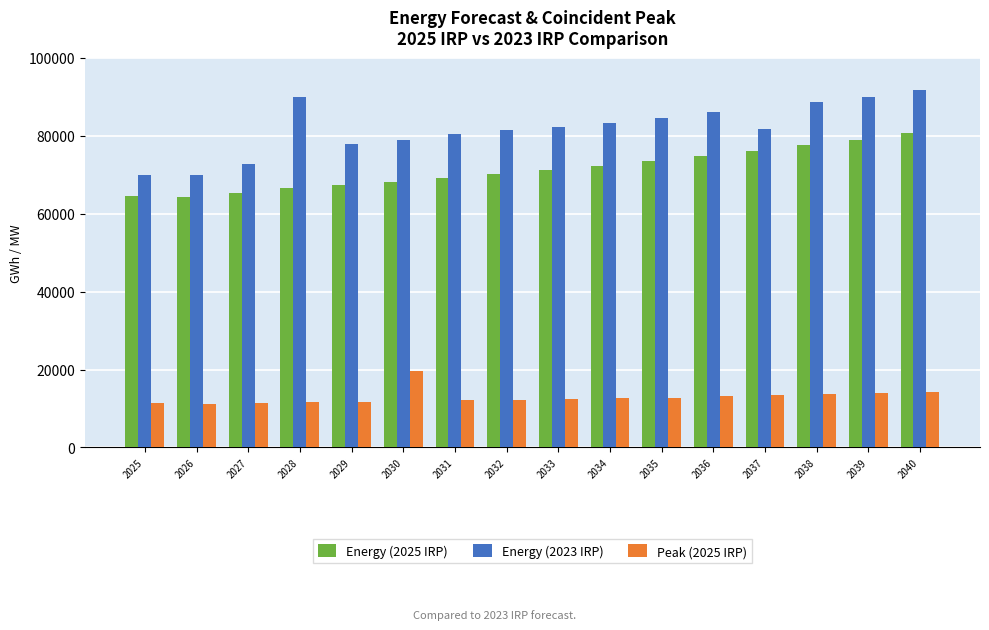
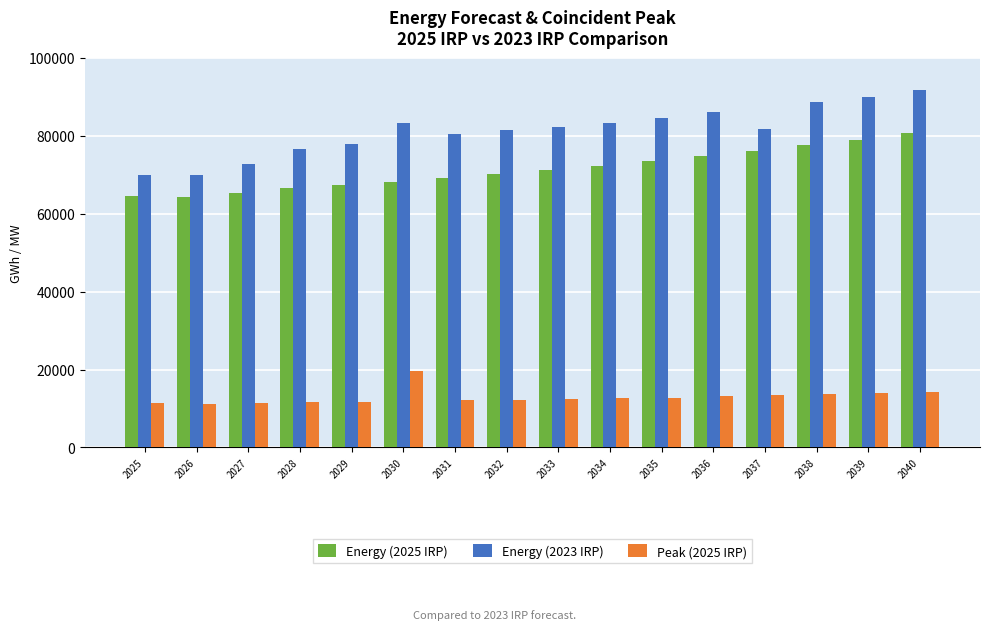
  {
    "Energy (2025 IRP)": {
      "2025": 64000,
      "2026": 64000,
      "2027": 65000,
      "2028": 67000,
      "2029": 67000,
      "2030": 68000,
      "2031": 69000,
      "2032": 70000,
      "2033": 71000,
      "2034": 72000,
      "2035": 73000,
      "2036": 75000,
      "2037": 76000,
      "2038": 78000,
      "2039": 79000,
      "2040": 81000
    },
    "Energy (2023 IRP)": {
      "2025": 70000,
      "2026": 70000,
      "2027": 73000,
-     "2028": 90000,
+     "2028": 77000,
      "2029": 78000,
-     "2030": 79000,
+     "2030": 83000,
      "2031": 80000,
      "2032": 81000,
      "2033": 82000,
      "2034": 83000,
      "2035": 85000,
      "2036": 86000,
      "2037": 82000,
      "2038": 89000,
      "2039": 90000,
      "2040": 92000
    },
    "Peak (2025 IRP)": {
      "2025": 11000,
      "2026": 11000,
      "2027": 11000,
      "2028": 12000,
      "2029": 12000,
      "2030": 20000,
      "2031": 12000,
      "2032": 12000,
      "2033": 12000,
      "2034": 13000,
      "2035": 13000,
      "2036": 13000,
      "2037": 13000,
      "2038": 14000,
      "2039": 14000,
      "2040": 14000
    }
  }
